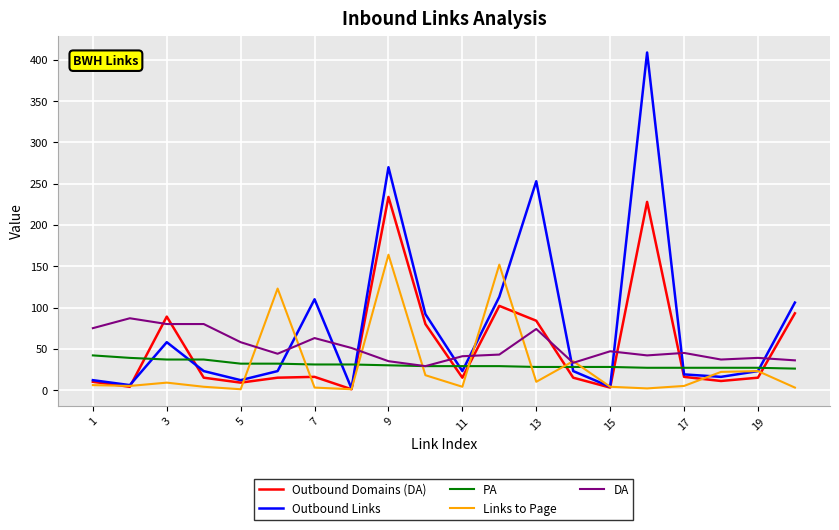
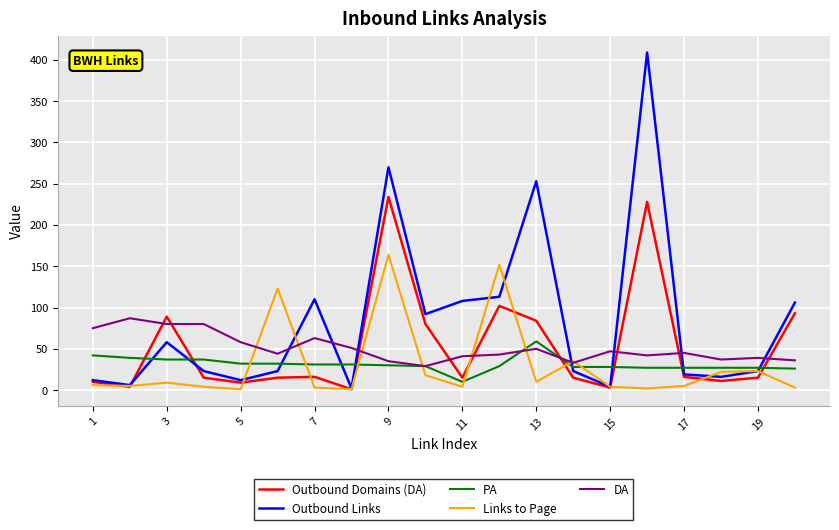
  {
    "Outbound Domains (DA)": {
      "3": 90,
      "7": 20,
      "9": 230,
      "11": 20,
      "13": 80,
      "19": 20
    },
    "Outbound Links": {
      "3": 60,
      "7": 110,
      "9": 270,
-     "11": 20,
+     "11": 110,
      "13": 250
    },
    "PA": {
      "1": 40,
      "3": 40,
      "5": 30,
      "7": 30,
      "9": 30,
-     "11": 30,
-     "13": 30,
+     "11": 10,
+     "13": 60,
      "15": 30,
      "17": 30,
      "19": 30
    },
    "Links to Page": {
      "1": 10,
      "3": 10,
      "5": 0,
      "7": 0,
      "9": 160,
      "11": 0,
      "13": 10,
      "17": 10
    },
    "DA": {
      "1": 80,
      "3": 80,
      "5": 60,
      "7": 60,
      "9": 40,
      "11": 40,
-     "13": 70,
+     "13": 50,
      "15": 50,
      "17": 50,
      "19": 40
    }
  }
